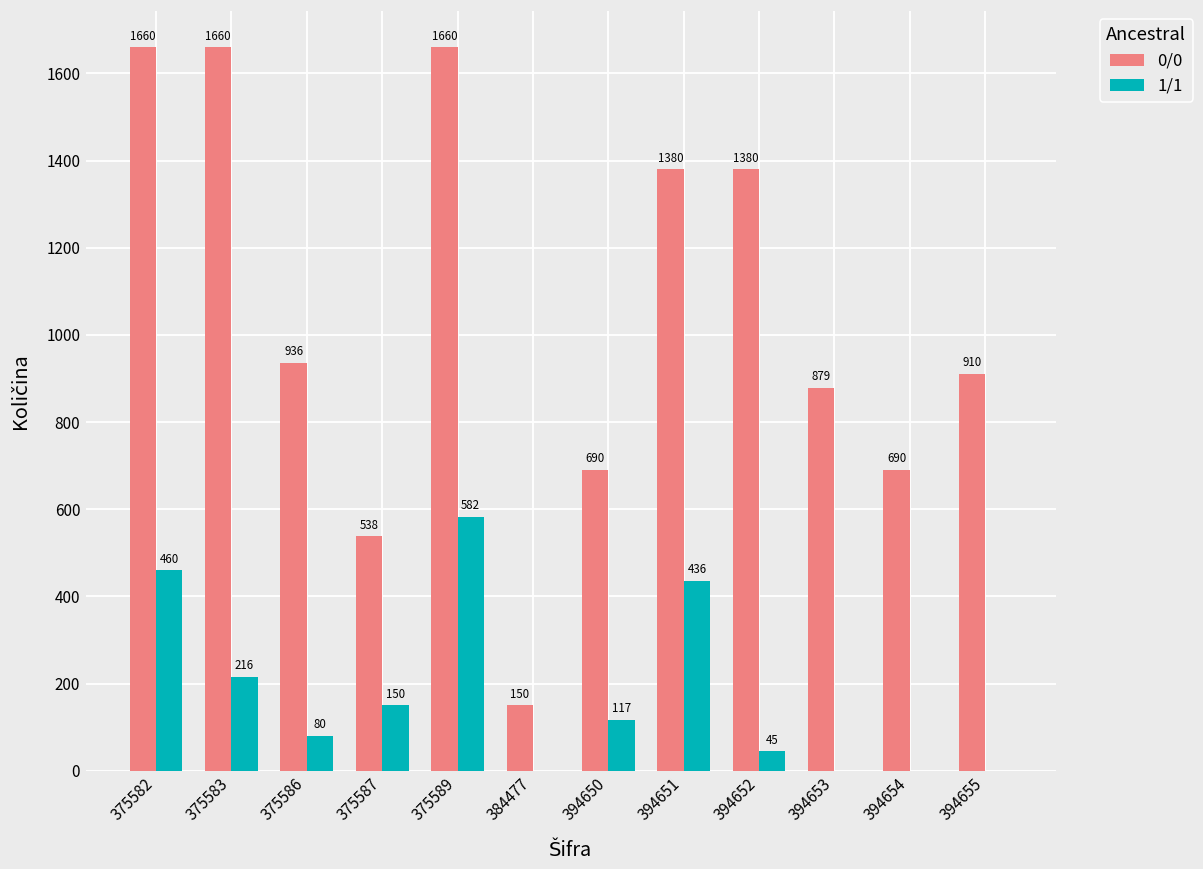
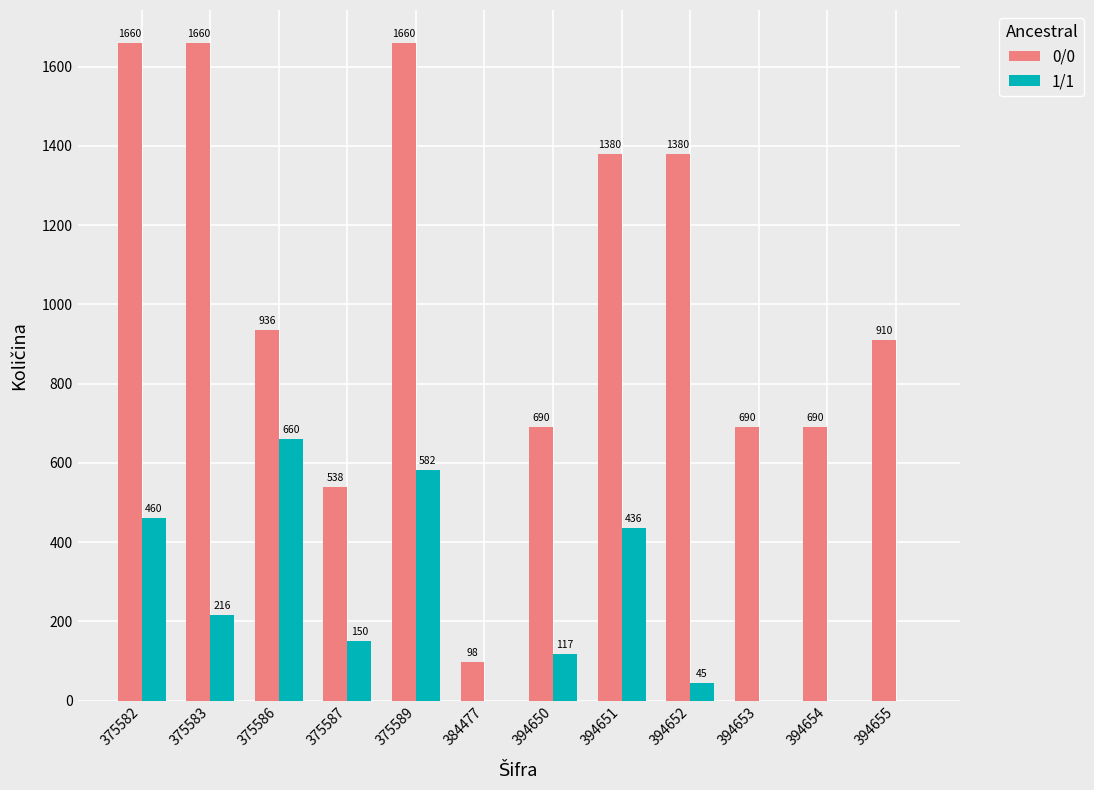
  {
    "0/0": {
      "375582": 1660,
      "375583": 1660,
      "375586": 936,
      "375587": 538,
      "375589": 1660,
-     "384477": 150,
+     "384477": 98,
      "394650": 690,
      "394651": 1380,
      "394652": 1380,
-     "394653": 879,
+     "394653": 690,
      "394654": 690,
      "394655": 910
    },
    "1/1": {
      "375582": 460,
      "375583": 216,
-     "375586": 80,
+     "375586": 660,
      "375587": 150,
      "375589": 582,
      "394650": 117,
      "394651": 436,
      "394652": 45
    }
  }
